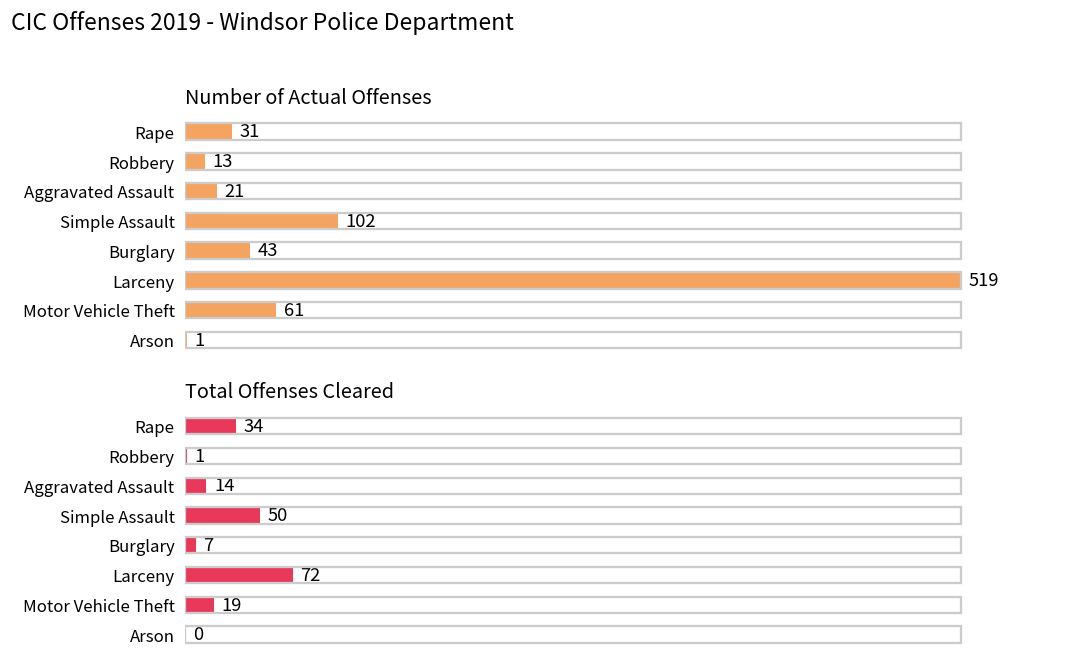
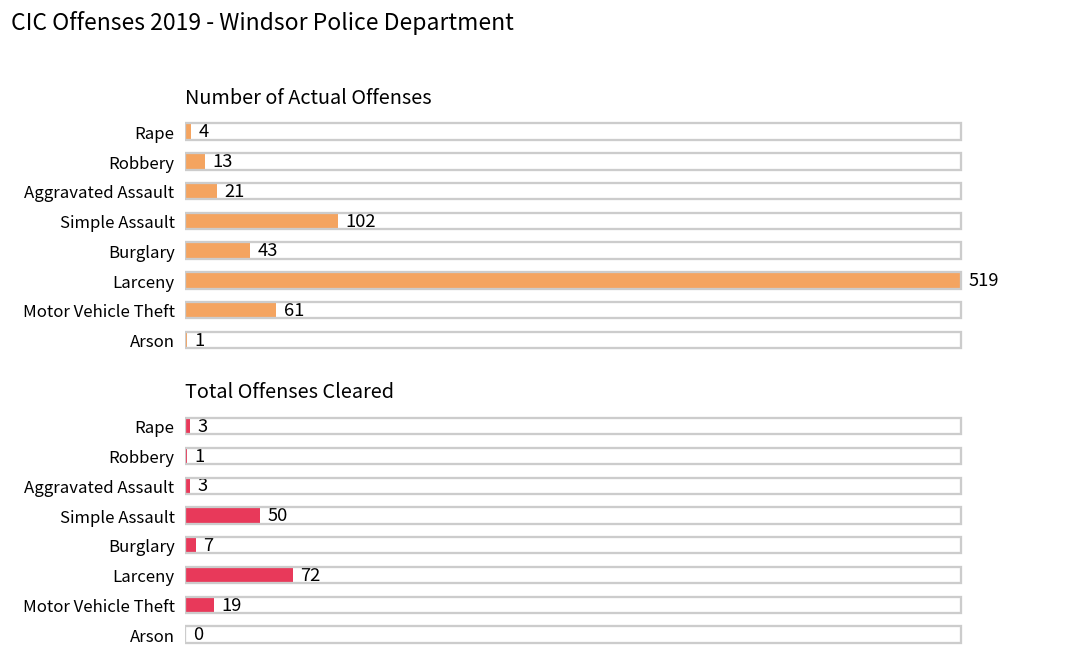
  {
    "Number of Actual Offenses": {
-     "Rape": 31,
+     "Rape": 4,
      "Robbery": 13,
      "Aggravated Assault": 21,
      "Simple Assault": 102,
      "Burglary": 43,
      "Larceny": 519,
      "Motor Vehicle Theft": 61,
      "Arson": 1
    },
    "Total Offenses Cleared": {
-     "Rape": 34,
+     "Rape": 3,
      "Robbery": 1,
-     "Aggravated Assault": 14,
+     "Aggravated Assault": 3,
      "Simple Assault": 50,
      "Burglary": 7,
      "Larceny": 72,
      "Motor Vehicle Theft": 19,
      "Arson": 0
    }
  }
